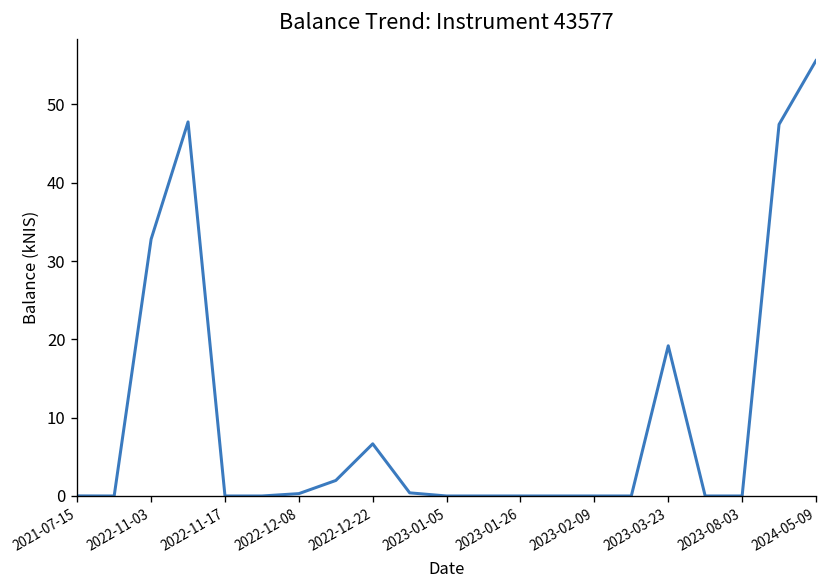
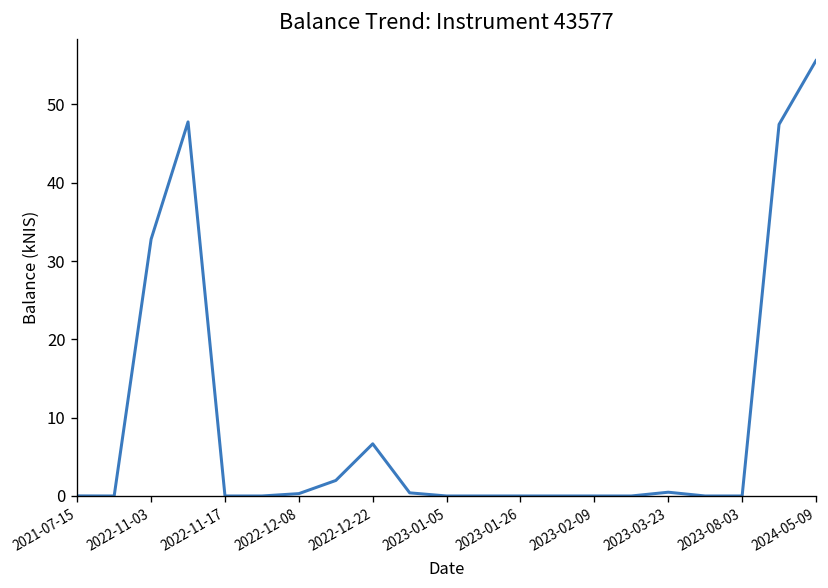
  {
    "2021-07-15": 0,
    "2022-11-03": 33,
    "2022-11-17": 0,
    "2022-12-08": 0,
    "2022-12-22": 7,
    "2023-01-05": 0,
    "2023-01-26": 0,
    "2023-02-09": 0,
-   "2023-03-23": 19,
+   "2023-03-23": 0,
    "2023-08-03": 0,
    "2024-05-09": 56
  }
